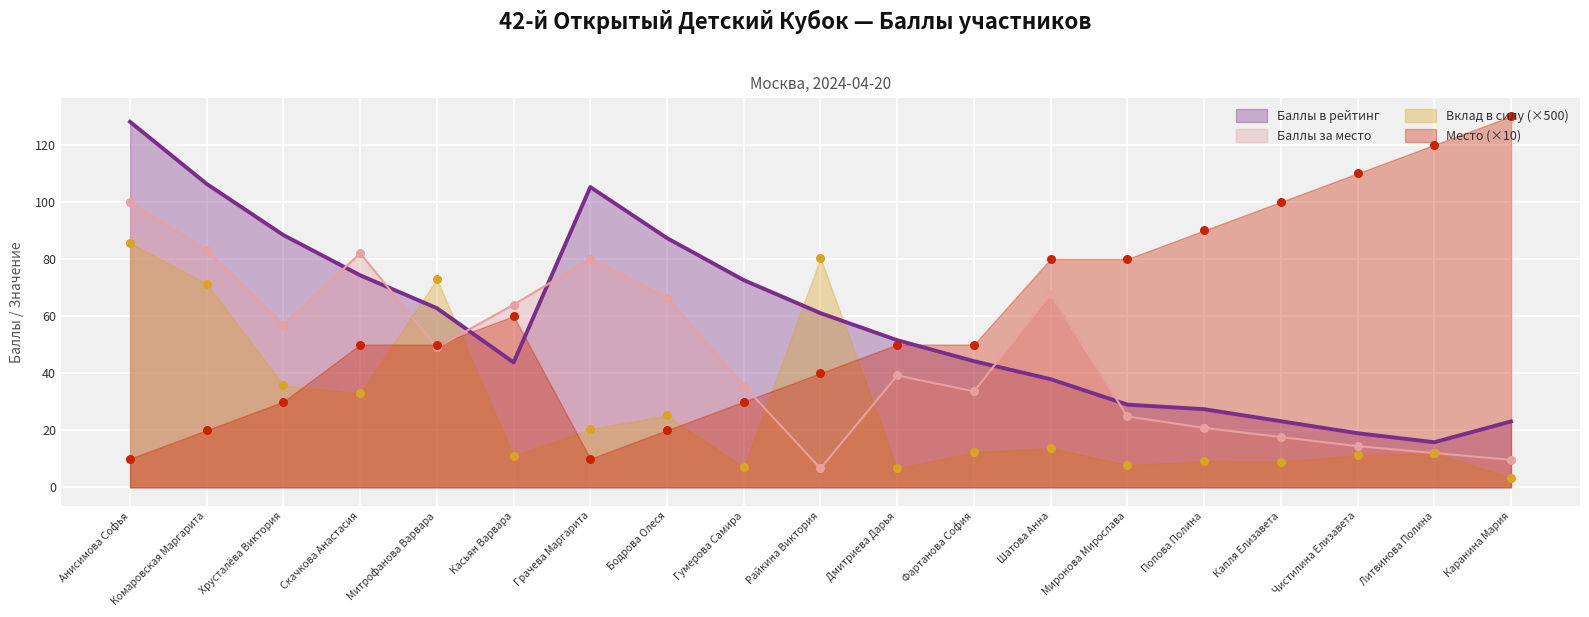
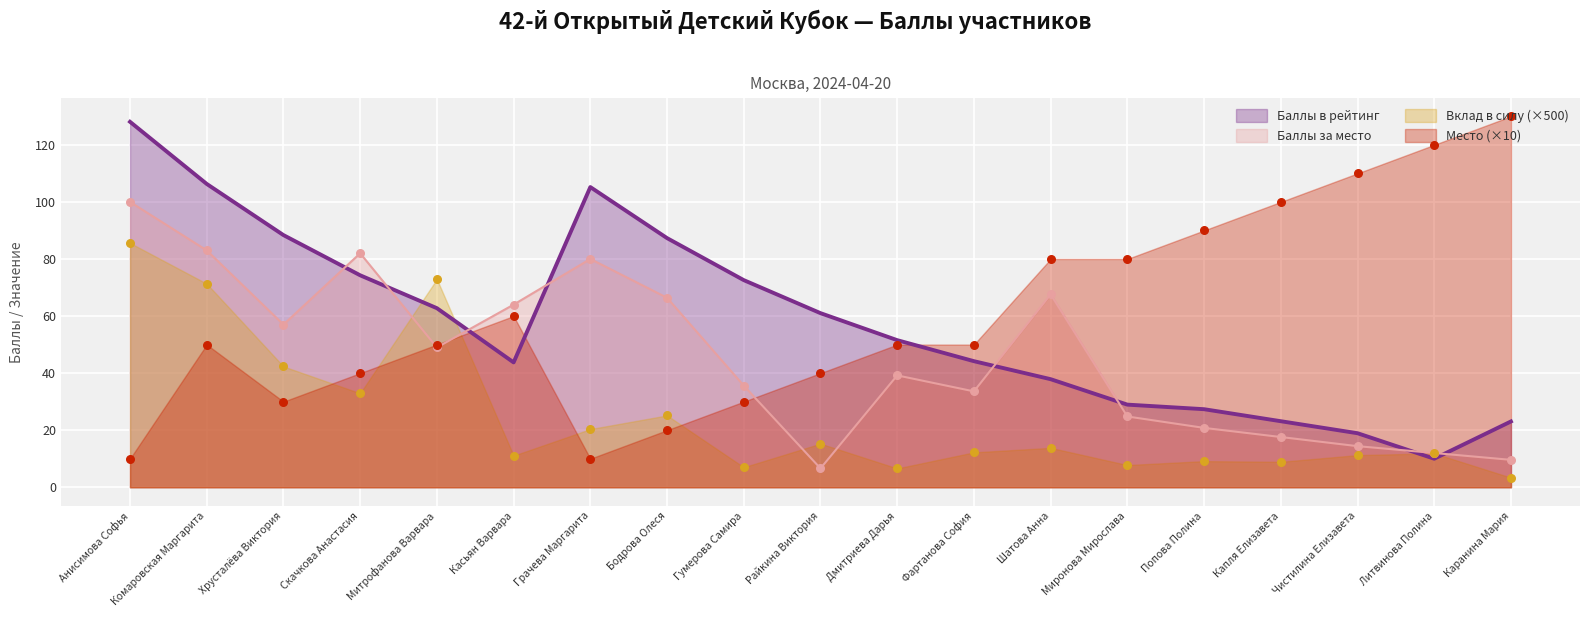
  {
    "Баллы в рейтинг": {
      "Анисимова Софья": 128,
      "Комаровская Маргарита": 106,
      "Хрусталёва Виктория": 88,
      "Скачкова Анастасия": 74,
      "Митрофанова Варвара": 63,
      "Касьян Варвара": 44,
      "Грачева Маргарита": 105,
      "Бодрова Олеся": 87,
      "Гумерова Самира": 73,
      "Райкина Виктория": 61,
      "Дмитриева Дарья": 52,
      "Фартанова София": 44,
      "Шатова Анна": 38,
      "Миронова Мирослава": 29,
      "Попова Полина": 27,
      "Капля Елизавета": 23,
      "Чистилина Елизавета": 19,
-     "Литвинова Полина": 16,
+     "Литвинова Полина": 10,
      "Каранина Мария": 23
    },
    "Баллы за место": {
      "Анисимова Софья": 100,
      "Комаровская Маргарита": 83,
      "Хрусталёва Виктория": 57,
      "Скачкова Анастасия": 82,
      "Митрофанова Варвара": 49,
      "Касьян Варвара": 64,
      "Грачева Маргарита": 80,
      "Бодрова Олеся": 66,
      "Гумерова Самира": 36,
      "Райкина Виктория": 7,
      "Дмитриева Дарья": 39,
      "Фартанова София": 34,
      "Шатова Анна": 68,
      "Миронова Мирослава": 25,
      "Попова Полина": 21,
      "Капля Елизавета": 18,
      "Чистилина Елизавета": 14,
      "Каранина Мария": 10
    },
    "Вклад в силу (×500)": {
      "Анисимова Софья": 86,
      "Комаровская Маргарита": 71,
-     "Хрусталёва Виктория": 36,
+     "Хрусталёва Виктория": 42,
      "Скачкова Анастасия": 33,
      "Митрофанова Варвара": 73,
      "Касьян Варвара": 11,
      "Грачева Маргарита": 20,
      "Бодрова Олеся": 25,
      "Гумерова Самира": 7,
-     "Райкина Виктория": 80,
+     "Райкина Виктория": 15,
      "Дмитриева Дарья": 7,
      "Фартанова София": 12,
      "Шатова Анна": 14,
      "Миронова Мирослава": 8,
      "Попова Полина": 9,
      "Капля Елизавета": 9,
      "Чистилина Елизавета": 11,
      "Каранина Мария": 3
    },
    "Место (×10)": {
      "Анисимова Софья": 10,
-     "Комаровская Маргарита": 20,
+     "Комаровская Маргарита": 50,
      "Хрусталёва Виктория": 30,
-     "Скачкова Анастасия": 50,
+     "Скачкова Анастасия": 40,
      "Митрофанова Варвара": 50,
      "Касьян Варвара": 60,
      "Грачева Маргарита": 10,
      "Бодрова Олеся": 20,
      "Гумерова Самира": 30,
      "Райкина Виктория": 40,
      "Дмитриева Дарья": 50,
      "Фартанова София": 50,
      "Шатова Анна": 80,
      "Миронова Мирослава": 80,
      "Попова Полина": 90,
      "Капля Елизавета": 100,
      "Чистилина Елизавета": 110,
      "Литвинова Полина": 120,
      "Каранина Мария": 130
    }
  }
